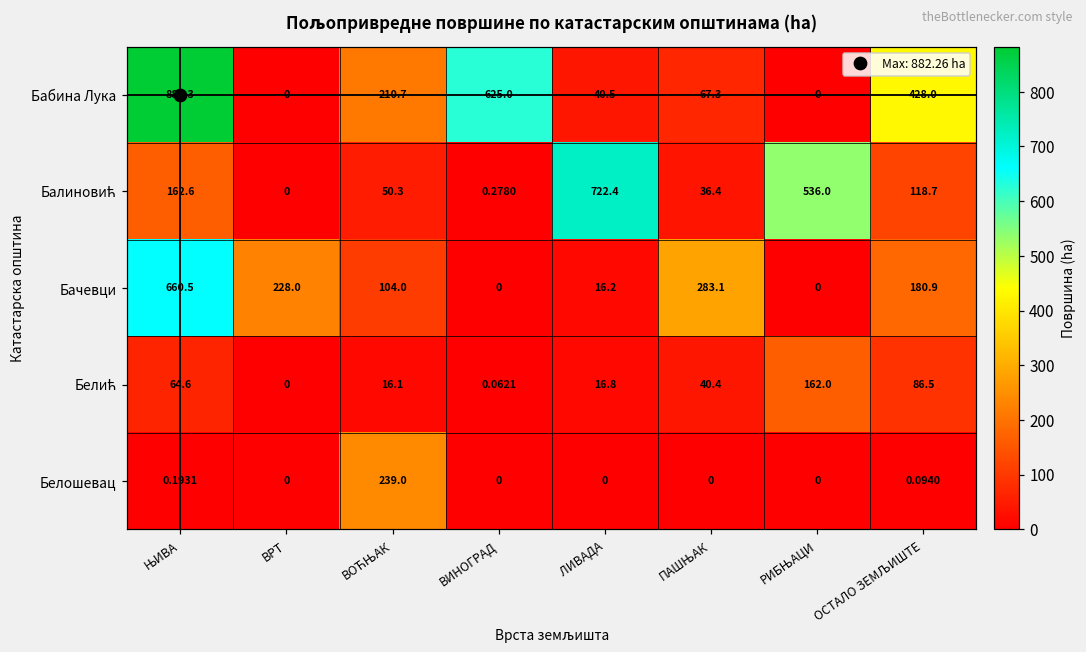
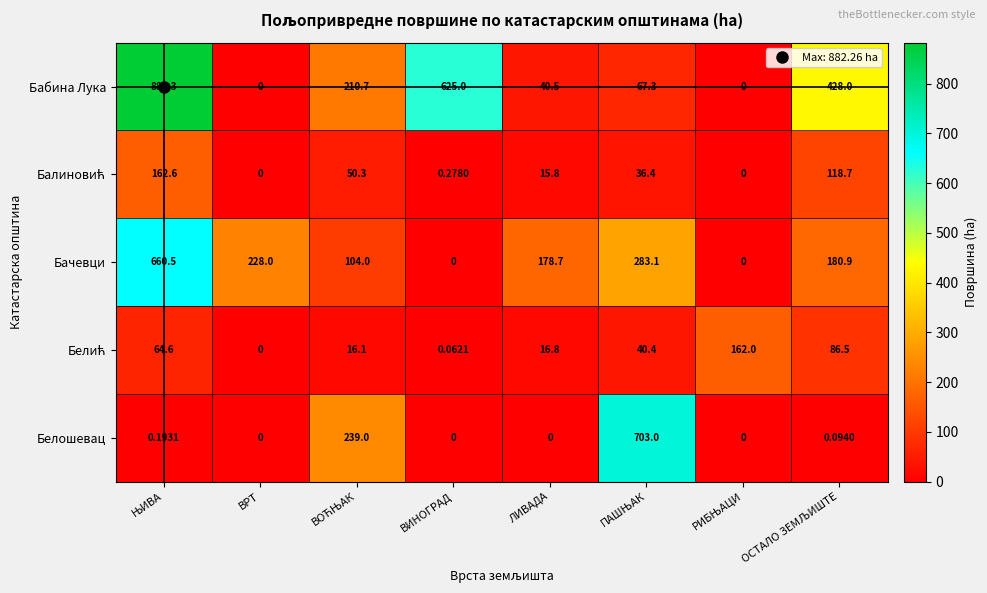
  {
    "Бабина Лука": {
      "ВРТ": 0,
      "ВОЋЊАК": 210.7,
      "ВИНОГРАД": 625.0,
      "ЛИВАДА": 40.5,
      "ПАШЊАК": 67.3,
      "РИБЊАЦИ": 0,
      "ОСТАЛО ЗЕМЉИШТЕ": 428.0
    },
    "Балиновић": {
      "ЊИВА": 162.6,
      "ВРТ": 0,
      "ВОЋЊАК": 50.3,
      "ВИНОГРАД": 0.2780,
-     "ЛИВАДА": 722.4,
+     "ЛИВАДА": 15.8,
      "ПАШЊАК": 36.4,
-     "РИБЊАЦИ": 536.0,
+     "РИБЊАЦИ": 0,
      "ОСТАЛО ЗЕМЉИШТЕ": 118.7
    },
    "Бачевци": {
      "ЊИВА": 660.5,
      "ВРТ": 228.0,
      "ВОЋЊАК": 104.0,
      "ВИНОГРАД": 0,
-     "ЛИВАДА": 16.2,
+     "ЛИВАДА": 178.7,
      "ПАШЊАК": 283.1,
      "РИБЊАЦИ": 0,
      "ОСТАЛО ЗЕМЉИШТЕ": 180.9
    },
    "Белић": {
      "ЊИВА": 64.6,
      "ВРТ": 0,
      "ВОЋЊАК": 16.1,
      "ВИНОГРАД": 0.0621,
      "ЛИВАДА": 16.8,
      "ПАШЊАК": 40.4,
      "РИБЊАЦИ": 162.0,
      "ОСТАЛО ЗЕМЉИШТЕ": 86.5
    },
    "Белошевац": {
      "ЊИВА": 0.1931,
      "ВРТ": 0,
      "ВОЋЊАК": 239.0,
      "ВИНОГРАД": 0,
      "ЛИВАДА": 0,
-     "ПАШЊАК": 0,
+     "ПАШЊАК": 703.0,
      "РИБЊАЦИ": 0,
      "ОСТАЛО ЗЕМЉИШТЕ": 0.0940
    }
  }
